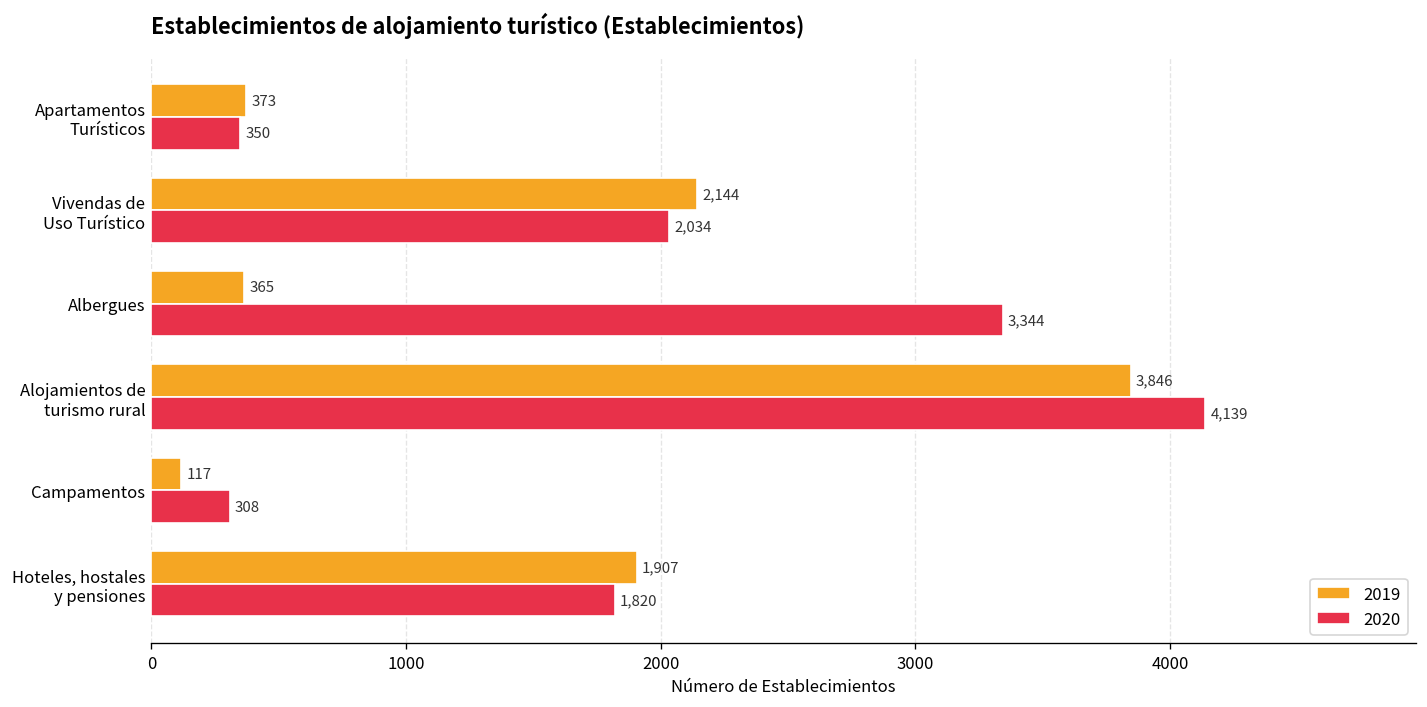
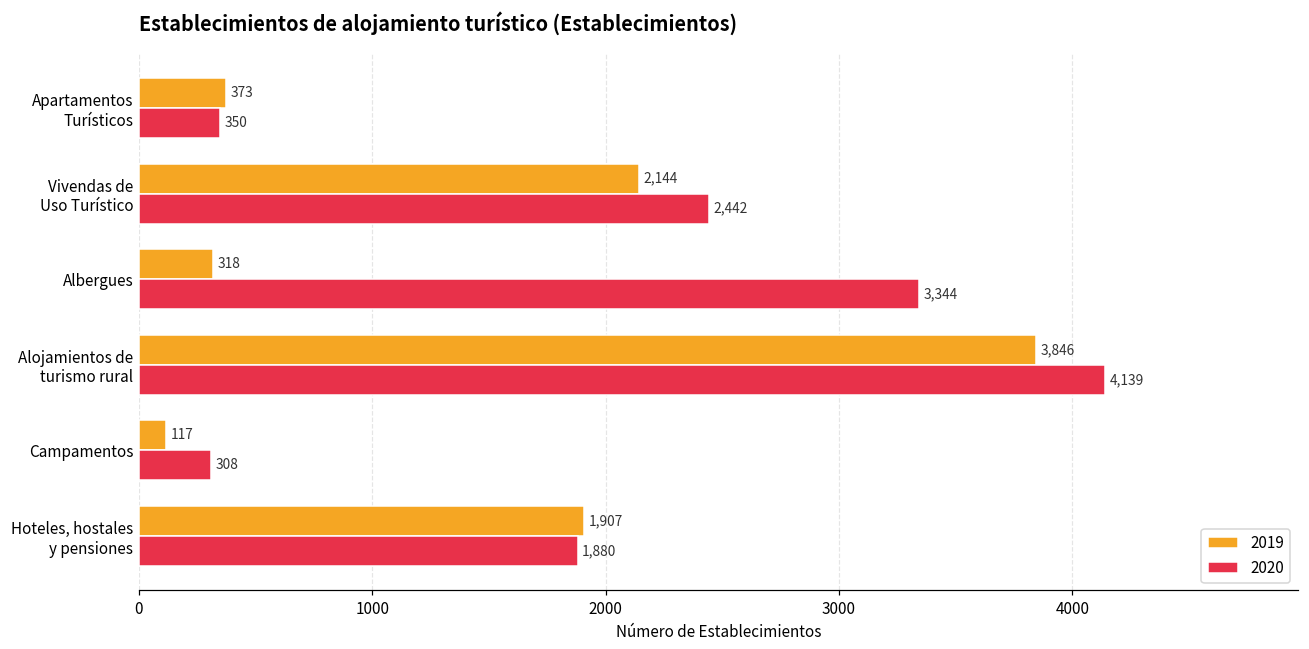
  {
    "2019": {
      "Apartamentos Turísticos": "373",
      "Vivendas de Uso Turístico": "2,144",
-     "Albergues": "365",
+     "Albergues": "318",
      "Alojamientos de turismo rural": "3,846",
      "Campamentos": "117",
      "Hoteles, hostales y pensiones": "1,907"
    },
    "2020": {
      "Apartamentos Turísticos": "350",
-     "Vivendas de Uso Turístico": "2,034",
+     "Vivendas de Uso Turístico": "2,442",
      "Albergues": "3,344",
      "Alojamientos de turismo rural": "4,139",
      "Campamentos": "308",
-     "Hoteles, hostales y pensiones": "1,820"
+     "Hoteles, hostales y pensiones": "1,880"
    }
  }
